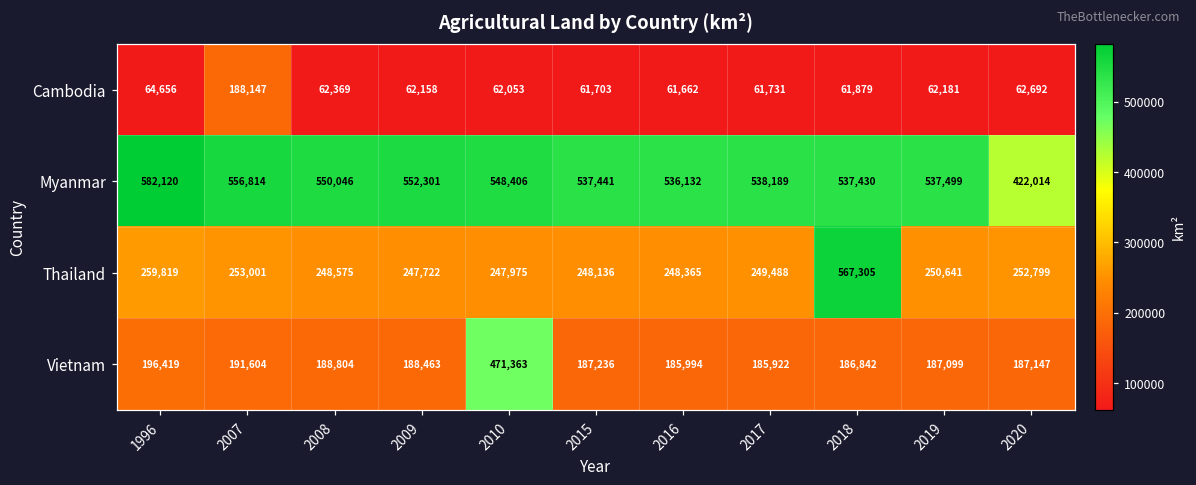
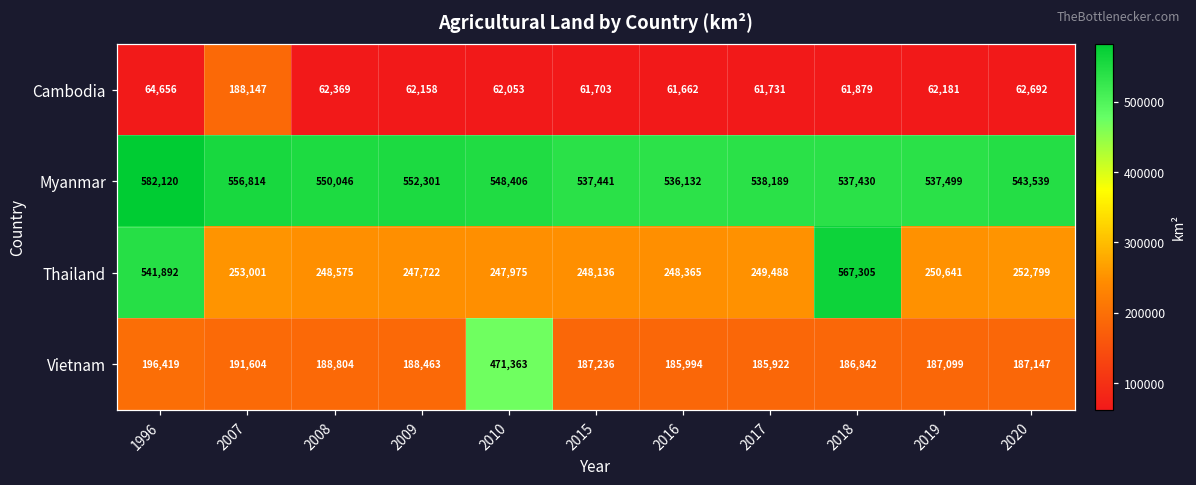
  {
    "Cambodia": {
      "1996": "64,656",
      "2007": "188,147",
      "2008": "62,369",
      "2009": "62,158",
      "2010": "62,053",
      "2015": "61,703",
      "2016": "61,662",
      "2017": "61,731",
      "2018": "61,879",
      "2019": "62,181",
      "2020": "62,692"
    },
    "Myanmar": {
      "1996": "582,120",
      "2007": "556,814",
      "2008": "550,046",
      "2009": "552,301",
      "2010": "548,406",
      "2015": "537,441",
      "2016": "536,132",
      "2017": "538,189",
      "2018": "537,430",
      "2019": "537,499",
-     "2020": "422,014"
+     "2020": "543,539"
    },
    "Thailand": {
-     "1996": "259,819",
+     "1996": "541,892",
      "2007": "253,001",
      "2008": "248,575",
      "2009": "247,722",
      "2010": "247,975",
      "2015": "248,136",
      "2016": "248,365",
      "2017": "249,488",
      "2018": "567,305",
      "2019": "250,641",
      "2020": "252,799"
    },
    "Vietnam": {
      "1996": "196,419",
      "2007": "191,604",
      "2008": "188,804",
      "2009": "188,463",
      "2010": "471,363",
      "2015": "187,236",
      "2016": "185,994",
      "2017": "185,922",
      "2018": "186,842",
      "2019": "187,099",
      "2020": "187,147"
    }
  }
